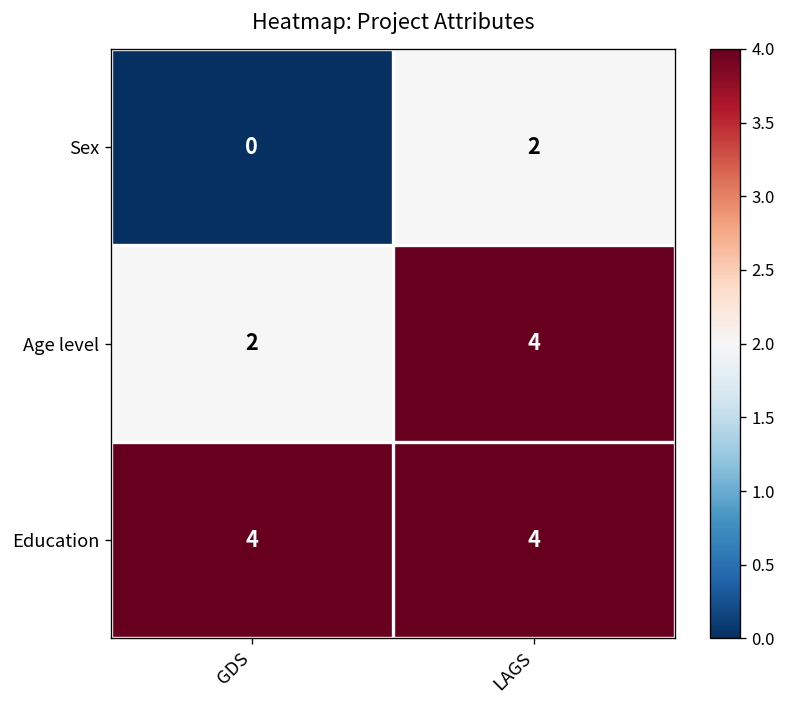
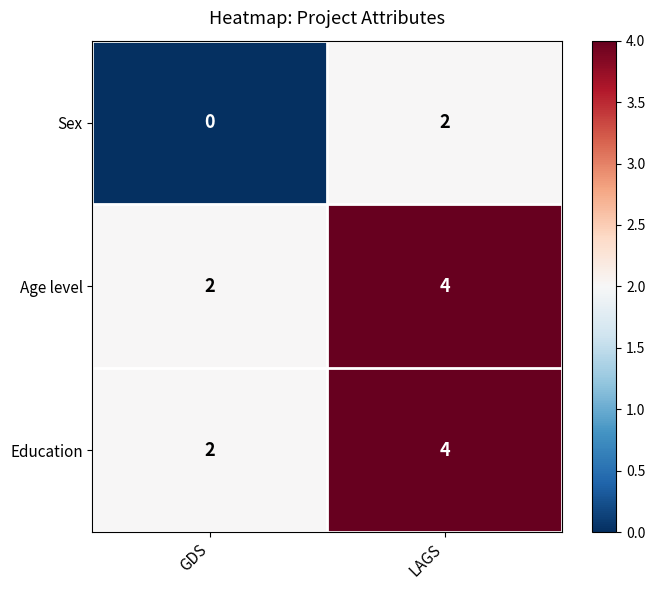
  {
    "Sex": {
      "GDS": 0,
      "LAGS": 2
    },
    "Age level": {
      "GDS": 2,
      "LAGS": 4
    },
    "Education": {
-     "GDS": 4,
+     "GDS": 2,
      "LAGS": 4
    }
  }
